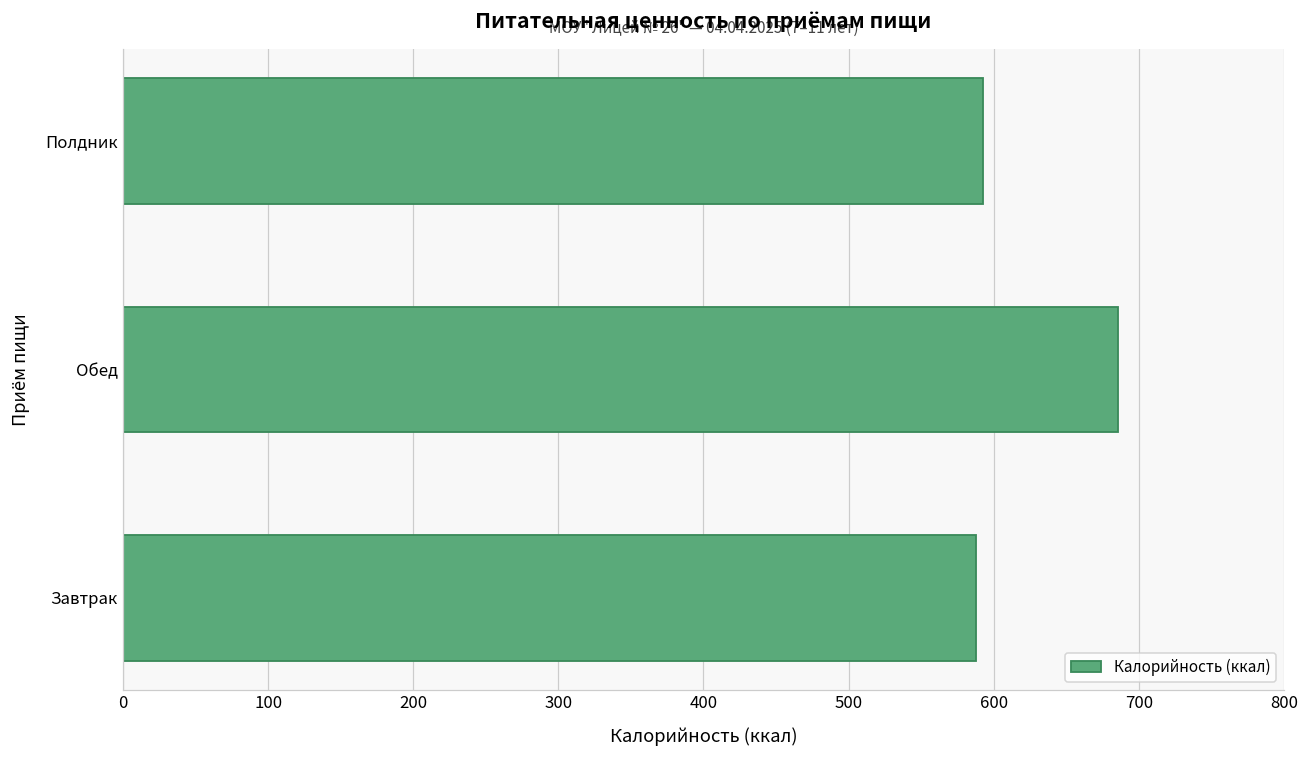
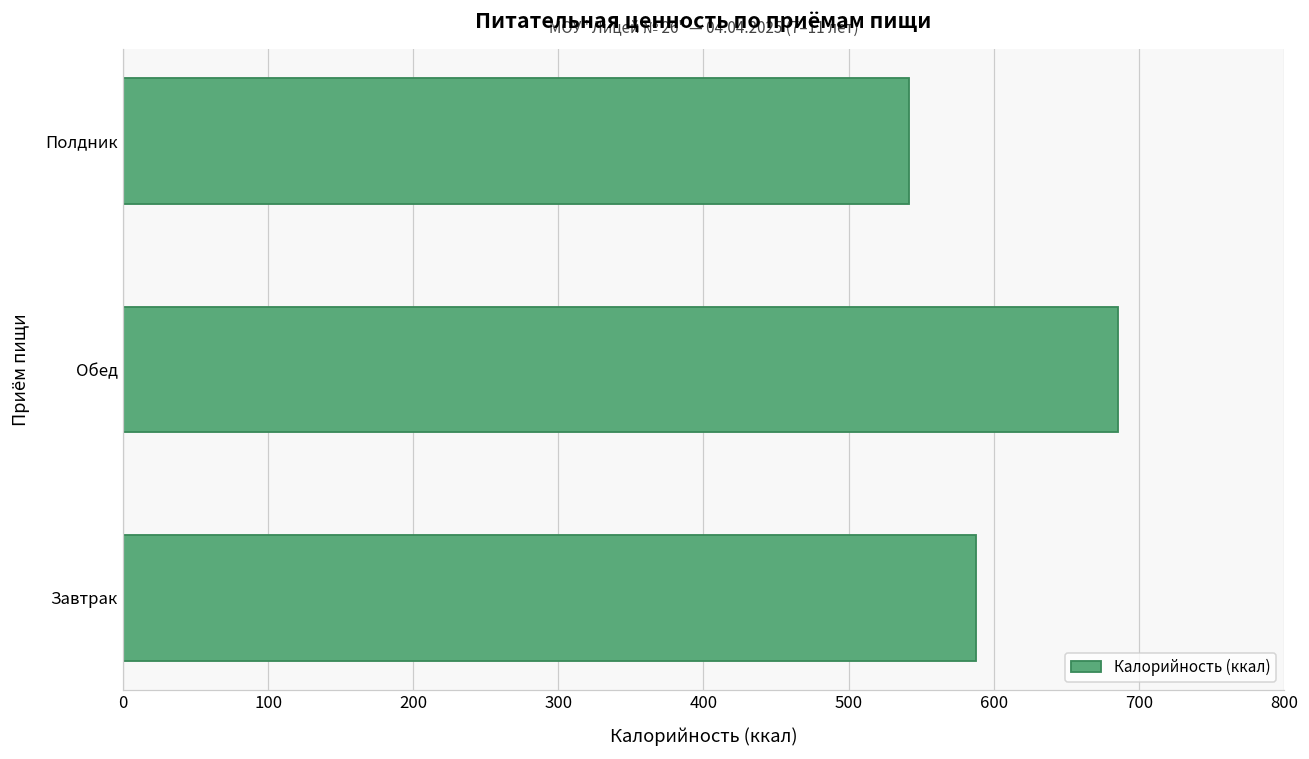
  {
-   "Полдник": 592,
+   "Полдник": 542,
    "Обед": 685,
    "Завтрак": 588
  }
